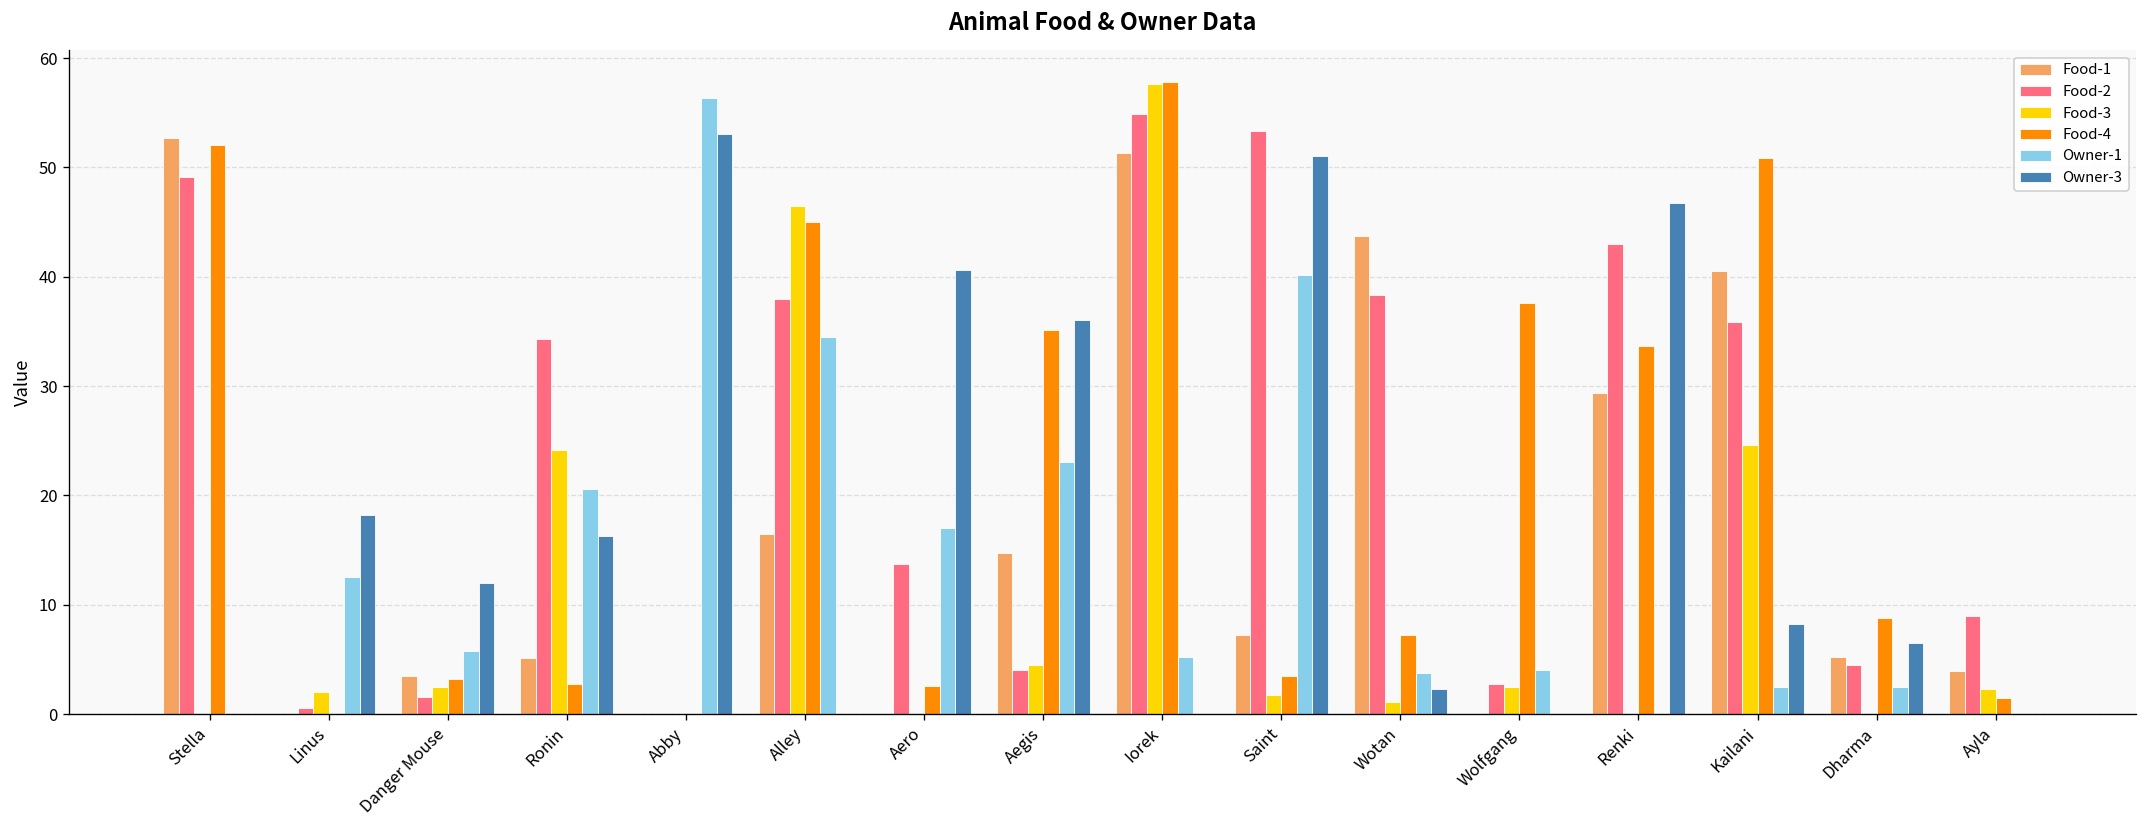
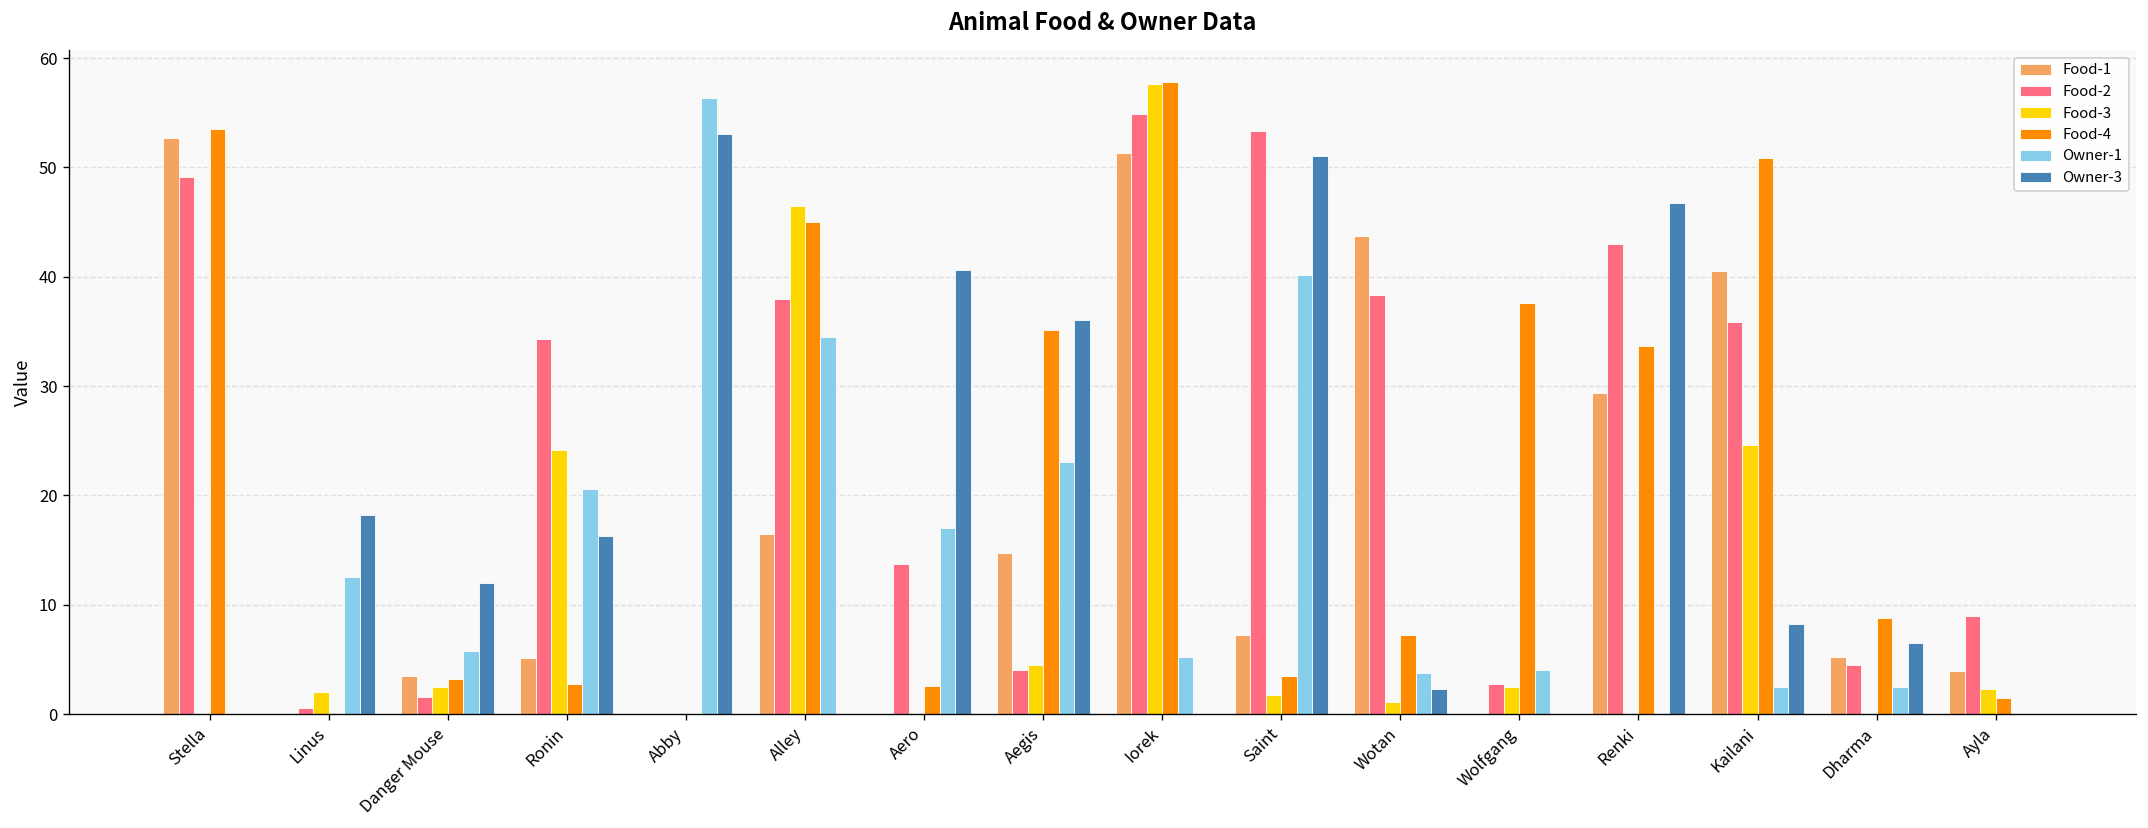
  {
    "Food-1": {
      "Stella": 53,
      "Linus": 0,
      "Danger Mouse": 4,
      "Ronin": 5,
      "Abby": 0,
      "Alley": 16,
      "Aero": 0,
      "Aegis": 15,
      "Iorek": 51,
      "Saint": 7,
      "Wotan": 44,
      "Wolfgang": 0,
      "Renki": 29,
      "Kailani": 41,
      "Dharma": 5,
      "Ayla": 4
    },
    "Food-2": {
      "Stella": 49,
      "Linus": 1,
      "Danger Mouse": 2,
      "Ronin": 34,
      "Abby": 0,
      "Alley": 38,
      "Aero": 14,
      "Aegis": 4,
      "Iorek": 55,
      "Saint": 53,
      "Wotan": 38,
      "Wolfgang": 3,
      "Renki": 43,
      "Kailani": 36,
      "Dharma": 5,
      "Ayla": 9
    },
    "Food-3": {
      "Stella": 0,
      "Linus": 2,
      "Danger Mouse": 2,
      "Ronin": 24,
      "Abby": 0,
      "Alley": 47,
      "Aero": 0,
      "Aegis": 5,
      "Iorek": 58,
      "Saint": 2,
      "Wotan": 1,
      "Wolfgang": 3,
      "Renki": 0,
      "Kailani": 25,
      "Dharma": 0,
      "Ayla": 2
    },
    "Food-4": {
-     "Stella": 52,
+     "Stella": 53,
      "Linus": 0,
      "Danger Mouse": 3,
      "Ronin": 3,
      "Abby": 0,
      "Alley": 45,
      "Aero": 3,
      "Aegis": 35,
      "Iorek": 58,
      "Saint": 4,
      "Wotan": 7,
      "Wolfgang": 38,
      "Renki": 34,
      "Kailani": 51,
      "Dharma": 9,
      "Ayla": 1
    },
    "Owner-1": {
      "Stella": 0,
      "Linus": 13,
      "Danger Mouse": 6,
      "Ronin": 21,
      "Abby": 56,
      "Alley": 34,
      "Aero": 17,
      "Aegis": 23,
      "Iorek": 5,
      "Saint": 40,
      "Wotan": 4,
      "Wolfgang": 4,
      "Renki": 0,
      "Kailani": 2,
      "Dharma": 3,
      "Ayla": 0
    },
    "Owner-3": {
      "Stella": 0,
      "Linus": 18,
      "Danger Mouse": 12,
      "Ronin": 16,
      "Abby": 53,
      "Alley": 0,
      "Aero": 41,
      "Aegis": 36,
      "Iorek": 0,
      "Saint": 51,
      "Wotan": 2,
      "Wolfgang": 0,
      "Renki": 47,
      "Kailani": 8,
      "Dharma": 7,
      "Ayla": 0
    }
  }
